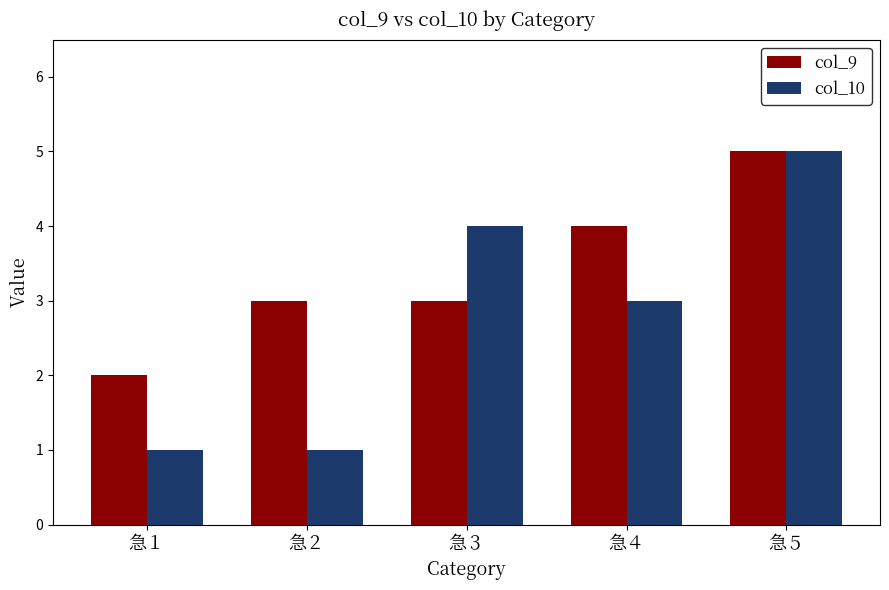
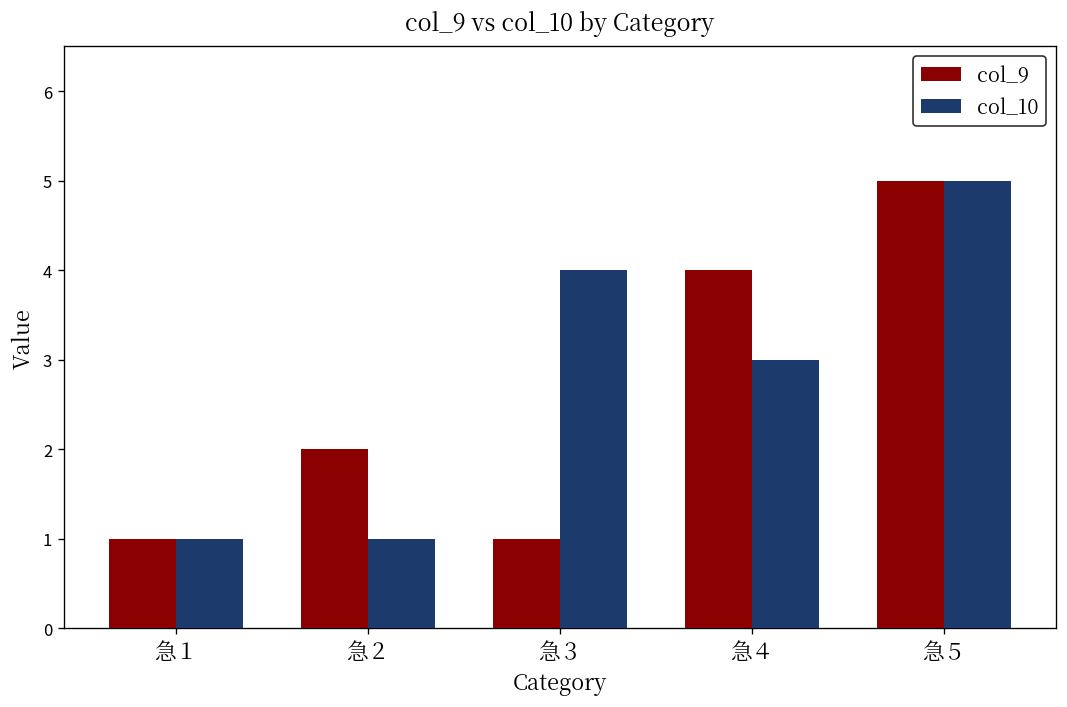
  {
    "col_9": {
-     "急１": 2,
-     "急２": 3,
-     "急３": 3,
+     "急１": 1,
+     "急２": 2,
+     "急３": 1,
      "急４": 4,
      "急５": 5
    },
    "col_10": {
      "急１": 1,
      "急２": 1,
      "急３": 4,
      "急４": 3,
      "急５": 5
    }
  }
